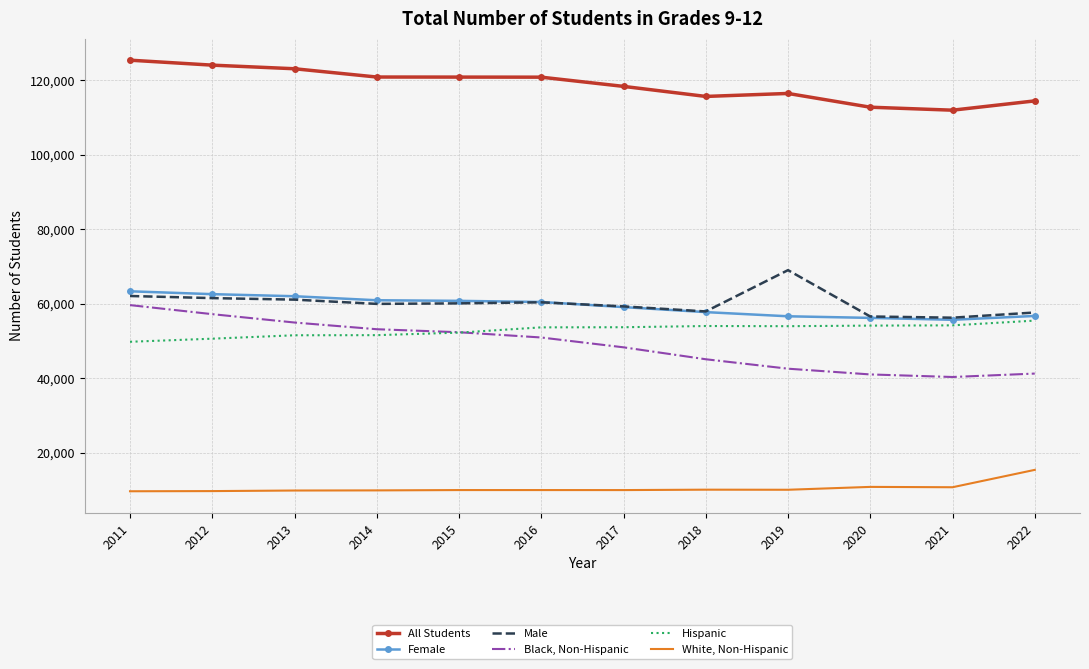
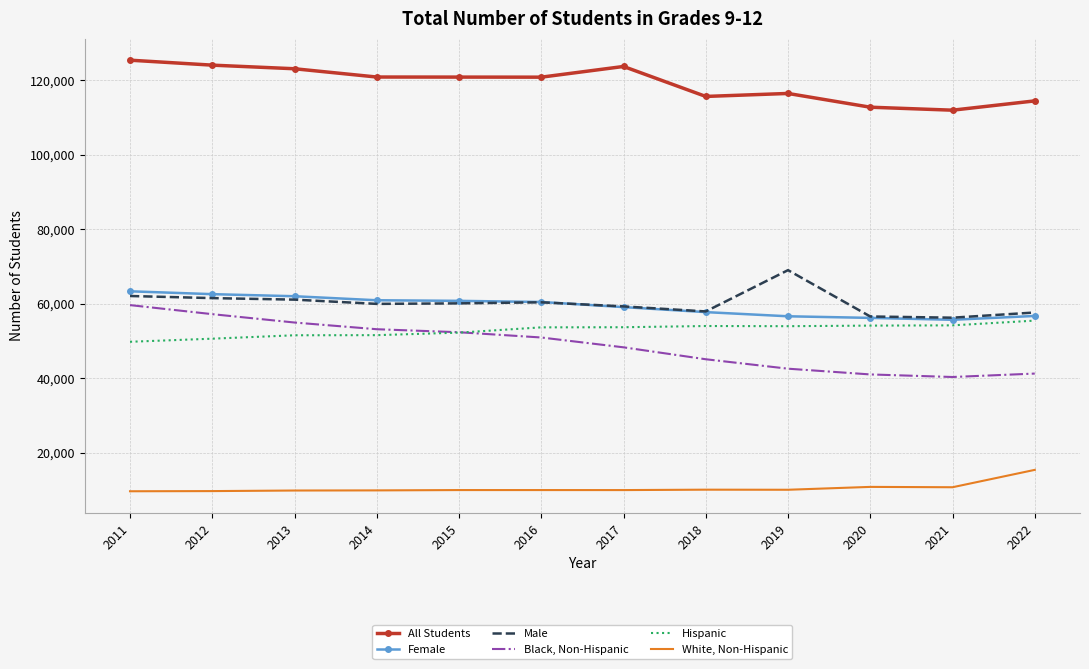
  {
    "All Students": {
      "2011": "125,000",
      "2012": "124,000",
      "2013": "123,000",
      "2014": "121,000",
      "2015": "121,000",
      "2016": "121,000",
-     "2017": "118,000",
+     "2017": "124,000",
      "2018": "116,000",
      "2019": "116,000",
      "2020": "113,000",
      "2021": "112,000",
      "2022": "114,000"
    },
    "Female": {
      "2011": "63,000",
      "2012": "63,000",
      "2013": "62,000",
      "2014": "61,000",
      "2019": "57,000",
      "2022": "57,000"
    },
    "Male": {
      "2011": "62,000",
      "2012": "62,000",
      "2013": "61,000",
      "2014": "60,000",
      "2019": "69,000",
      "2022": "58,000"
    },
    "Black, Non-Hispanic": {
      "2011": "60,000",
      "2012": "57,000",
      "2013": "55,000",
      "2014": "53,000",
      "2016": "51,000",
      "2017": "48,000",
      "2018": "45,000",
      "2019": "43,000",
      "2020": "41,000",
      "2021": "40,000",
      "2022": "41,000"
    },
    "Hispanic": {
      "2011": "50,000",
      "2012": "51,000",
      "2013": "52,000",
      "2014": "52,000",
      "2016": "54,000",
      "2017": "54,000",
      "2018": "54,000",
      "2019": "54,000",
      "2020": "54,000",
      "2021": "54,000",
      "2022": "55,000"
    },
    "White, Non-Hispanic": {
      "2011": "10,000",
      "2012": "10,000",
      "2013": "10,000",
      "2014": "10,000",
      "2015": "10,000",
      "2016": "10,000",
      "2017": "10,000",
      "2018": "10,000",
      "2019": "10,000",
      "2020": "11,000",
      "2021": "11,000",
      "2022": "15,000"
    }
  }
